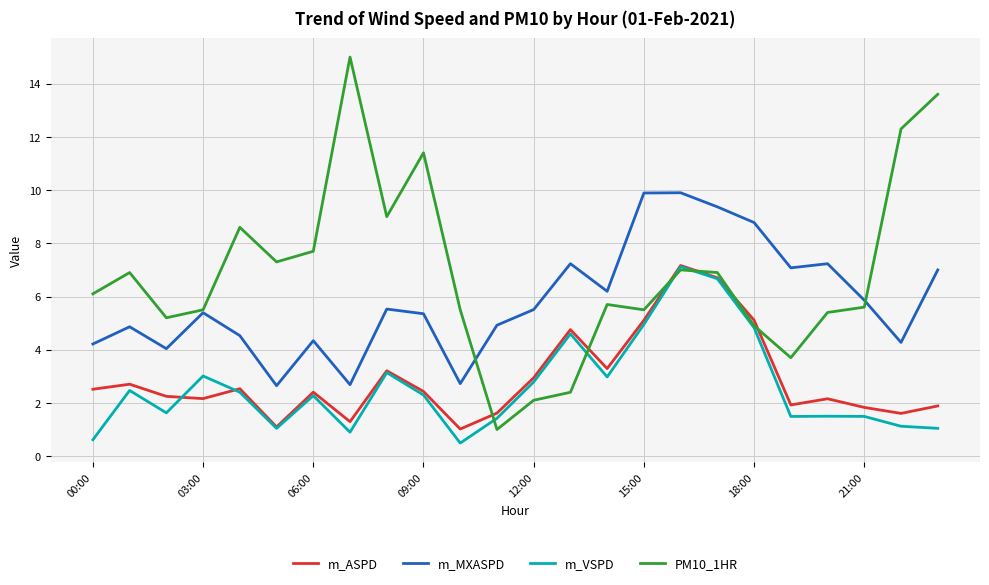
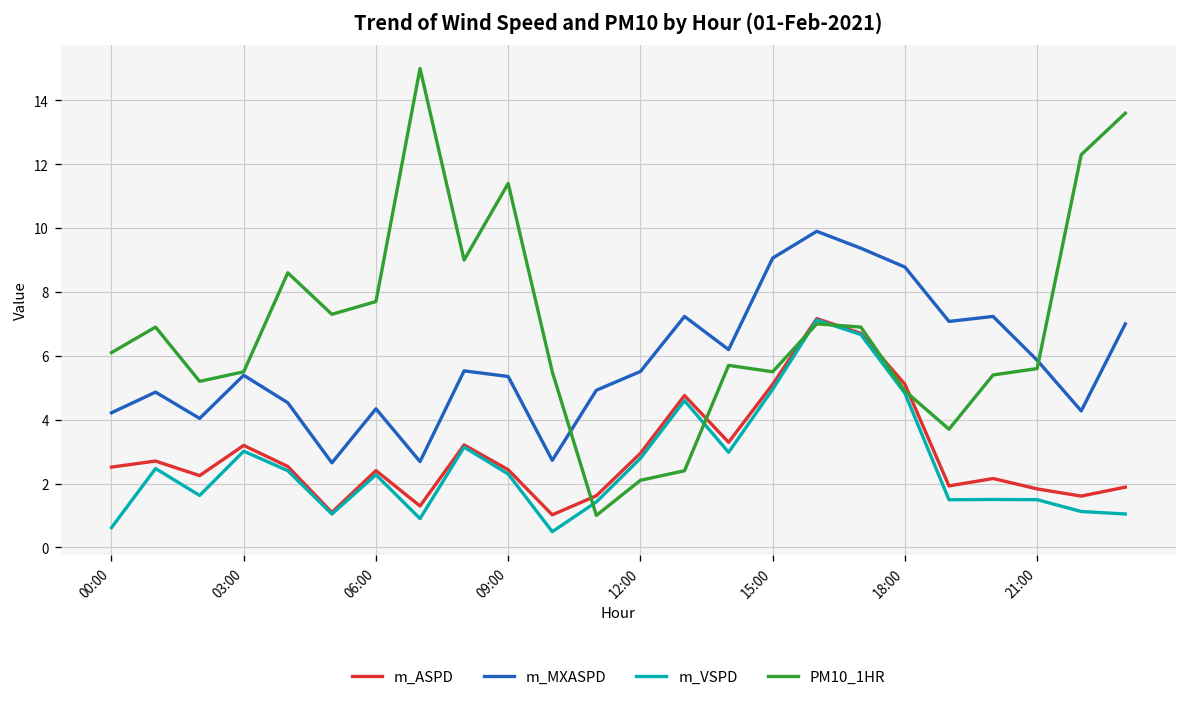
  {
    "m_ASPD": {
      "00:00": 2.5,
-     "03:00": 2.2,
+     "03:00": 3.2,
      "06:00": 2.4,
      "09:00": 2.4,
      "12:00": 2.9,
      "15:00": 5.1,
      "18:00": 5.1,
      "21:00": 1.8
    },
    "m_MXASPD": {
      "00:00": 4.2,
      "03:00": 5.4,
      "06:00": 4.3,
      "09:00": 5.4,
      "12:00": 5.5,
-     "15:00": 9.9,
+     "15:00": 9.1,
      "18:00": 8.8,
      "21:00": 5.9
    },
    "m_VSPD": {
      "00:00": 0.6,
      "03:00": 3.0,
      "06:00": 2.3,
      "09:00": 2.3,
      "12:00": 2.8,
      "15:00": 5.0,
      "21:00": 1.5
    },
    "PM10_1HR": {
      "00:00": 6.1,
      "03:00": 5.5,
      "06:00": 7.7,
      "09:00": 11.4,
      "12:00": 2.1,
      "15:00": 5.5,
      "21:00": 5.6
    }
  }
